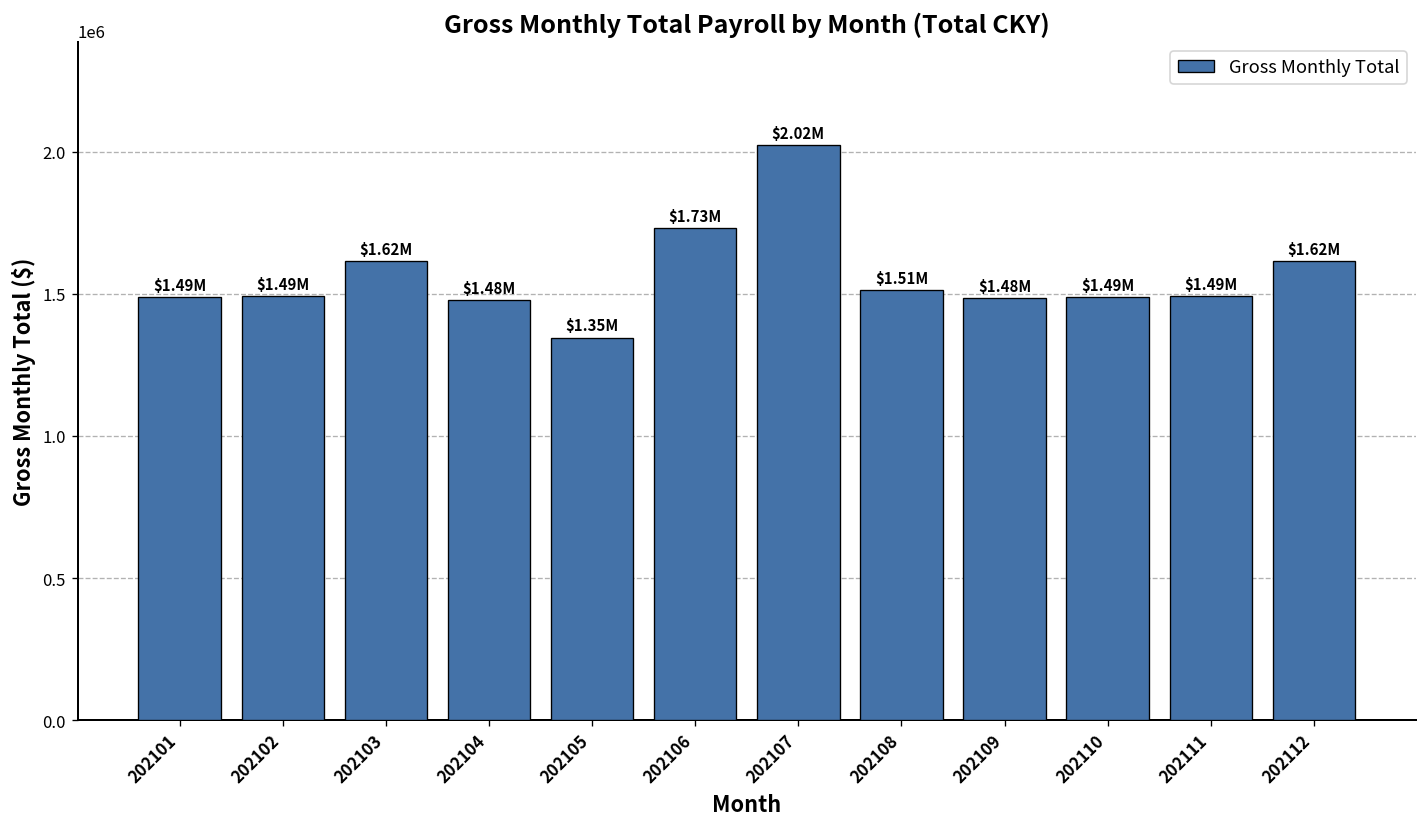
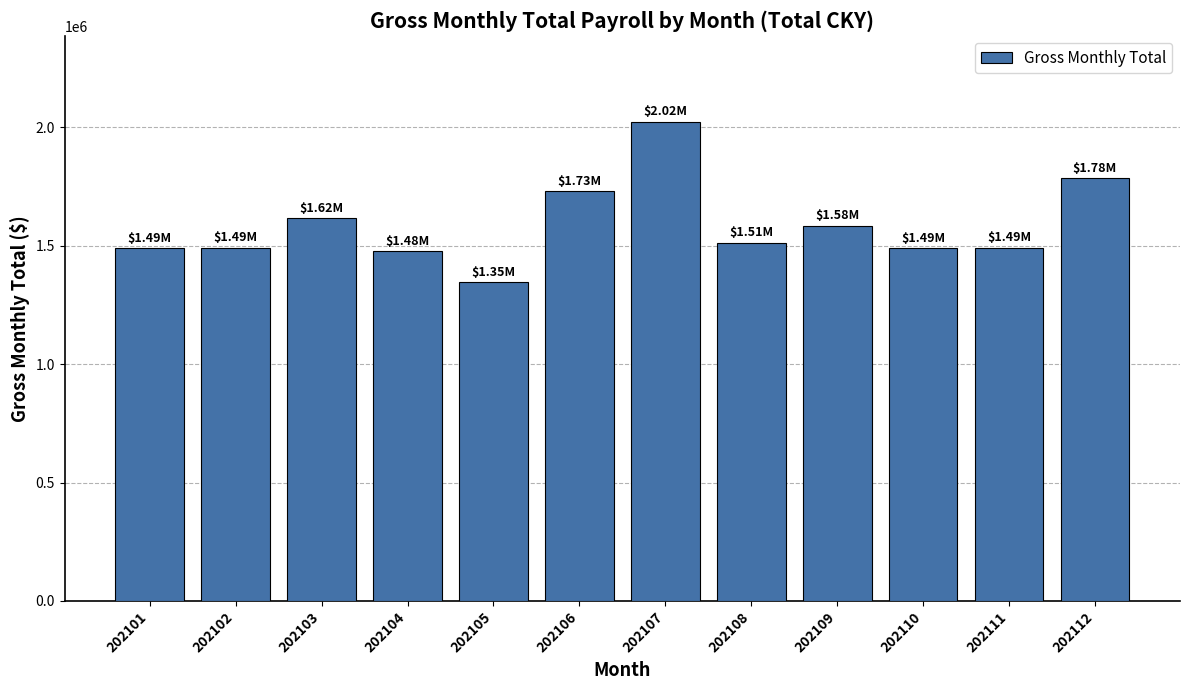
  {
    "202101": "$1.49M",
    "202102": "$1.49M",
    "202103": "$1.62M",
    "202104": "$1.48M",
    "202105": "$1.35M",
    "202106": "$1.73M",
    "202107": "$2.02M",
    "202108": "$1.51M",
-   "202109": "$1.48M",
+   "202109": "$1.58M",
    "202110": "$1.49M",
    "202111": "$1.49M",
-   "202112": "$1.62M"
+   "202112": "$1.78M"
  }
